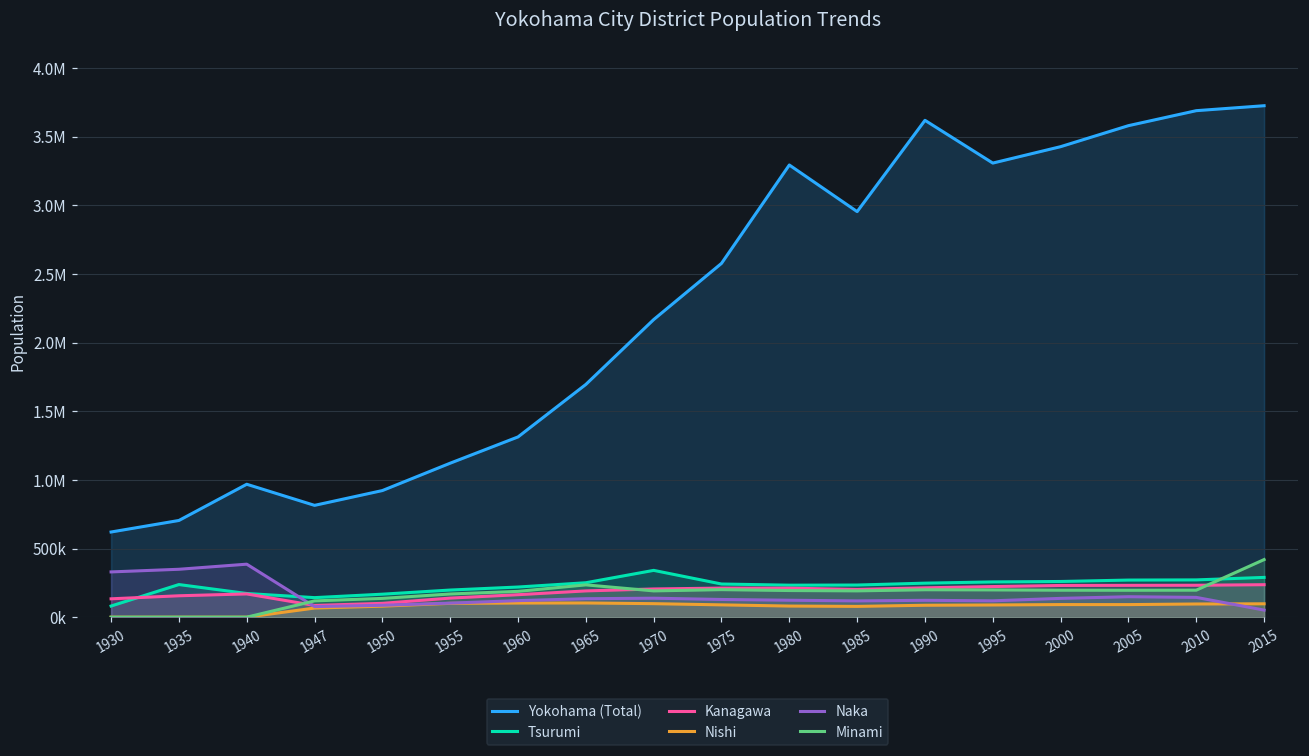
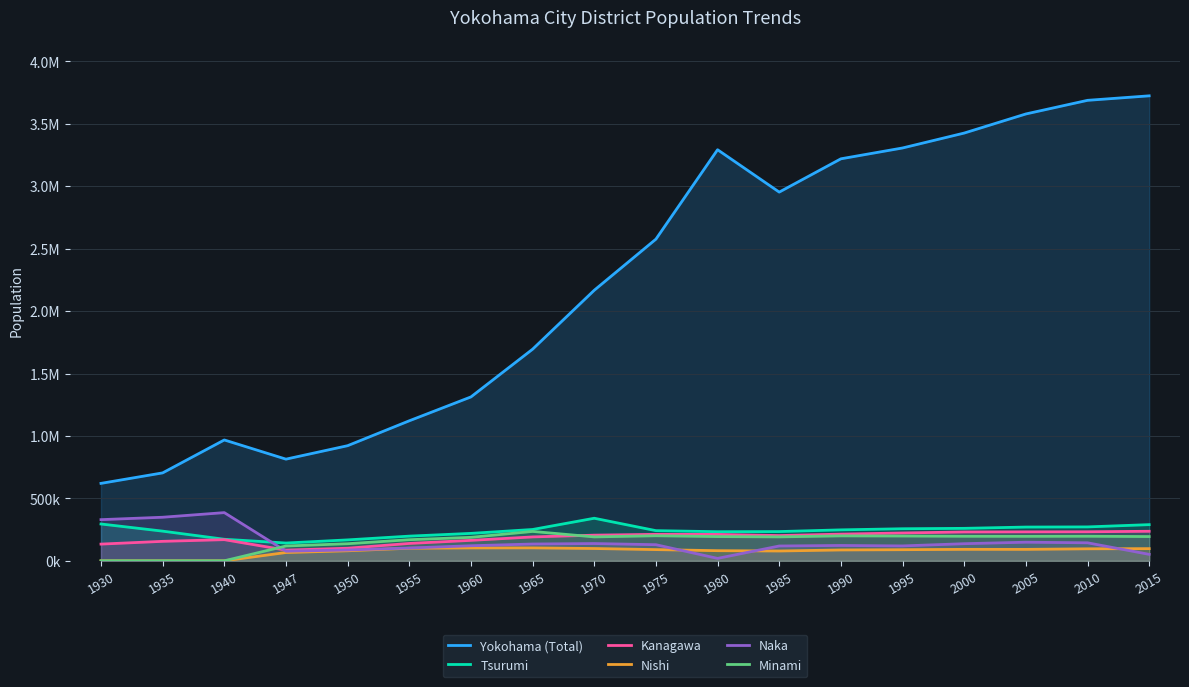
  {
    "Yokohama (Total)": {
      "1930": 620000,
      "1935": 700000,
      "1940": 970000,
      "1947": 810000,
      "1950": 920000,
      "1955": 1120000,
      "1960": 1310000,
      "1965": 1700000,
      "1970": 2170000,
      "1975": 2580000,
      "1980": 3290000,
      "1985": 2950000,
-     "1990": 3620000,
+     "1990": 3220000,
      "1995": 3310000,
      "2000": 3430000,
      "2005": 3580000,
      "2010": 3690000,
      "2015": 3720000
    },
    "Tsurumi": {
-     "1930": 80000,
+     "1930": 290000,
      "1935": 240000,
      "1947": 140000,
      "1950": 170000,
      "1955": 200000,
      "1960": 220000,
      "1970": 340000,
      "1975": 240000,
      "1980": 230000,
      "1985": 230000,
      "1990": 250000,
      "1995": 260000,
      "2000": 260000,
      "2005": 270000,
      "2010": 270000,
      "2015": 290000
    },
    "Kanagawa": {
      "1930": 130000,
      "1935": 160000,
      "1955": 140000,
      "1960": 160000,
      "1965": 190000,
      "1995": 220000,
      "2000": 230000,
      "2005": 230000,
      "2010": 230000,
      "2015": 240000
    },
    "Nishi": {
      "1965": 100000,
      "1970": 100000,
      "1975": 90000,
      "1980": 80000,
      "1985": 80000,
      "1990": 90000,
      "1995": 90000,
      "2000": 90000,
      "2005": 90000,
      "2010": 100000,
      "2015": 100000
    },
    "Naka": {
      "1930": 330000,
      "1935": 350000,
      "1940": 390000,
      "1965": 130000,
      "1970": 140000,
      "1975": 130000,
-     "1980": 120000,
+     "1980": 20000,
      "1985": 120000,
      "1990": 120000,
      "1995": 120000,
      "2000": 140000,
      "2005": 150000,
      "2010": 140000,
      "2015": 50000
    },
    "Minami": {
      "1947": 120000,
      "1950": 140000,
      "1955": 170000,
      "1960": 190000,
      "1995": 200000,
      "2000": 200000,
      "2005": 200000,
      "2010": 200000,
-     "2015": 420000
+     "2015": 190000
    }
  }
